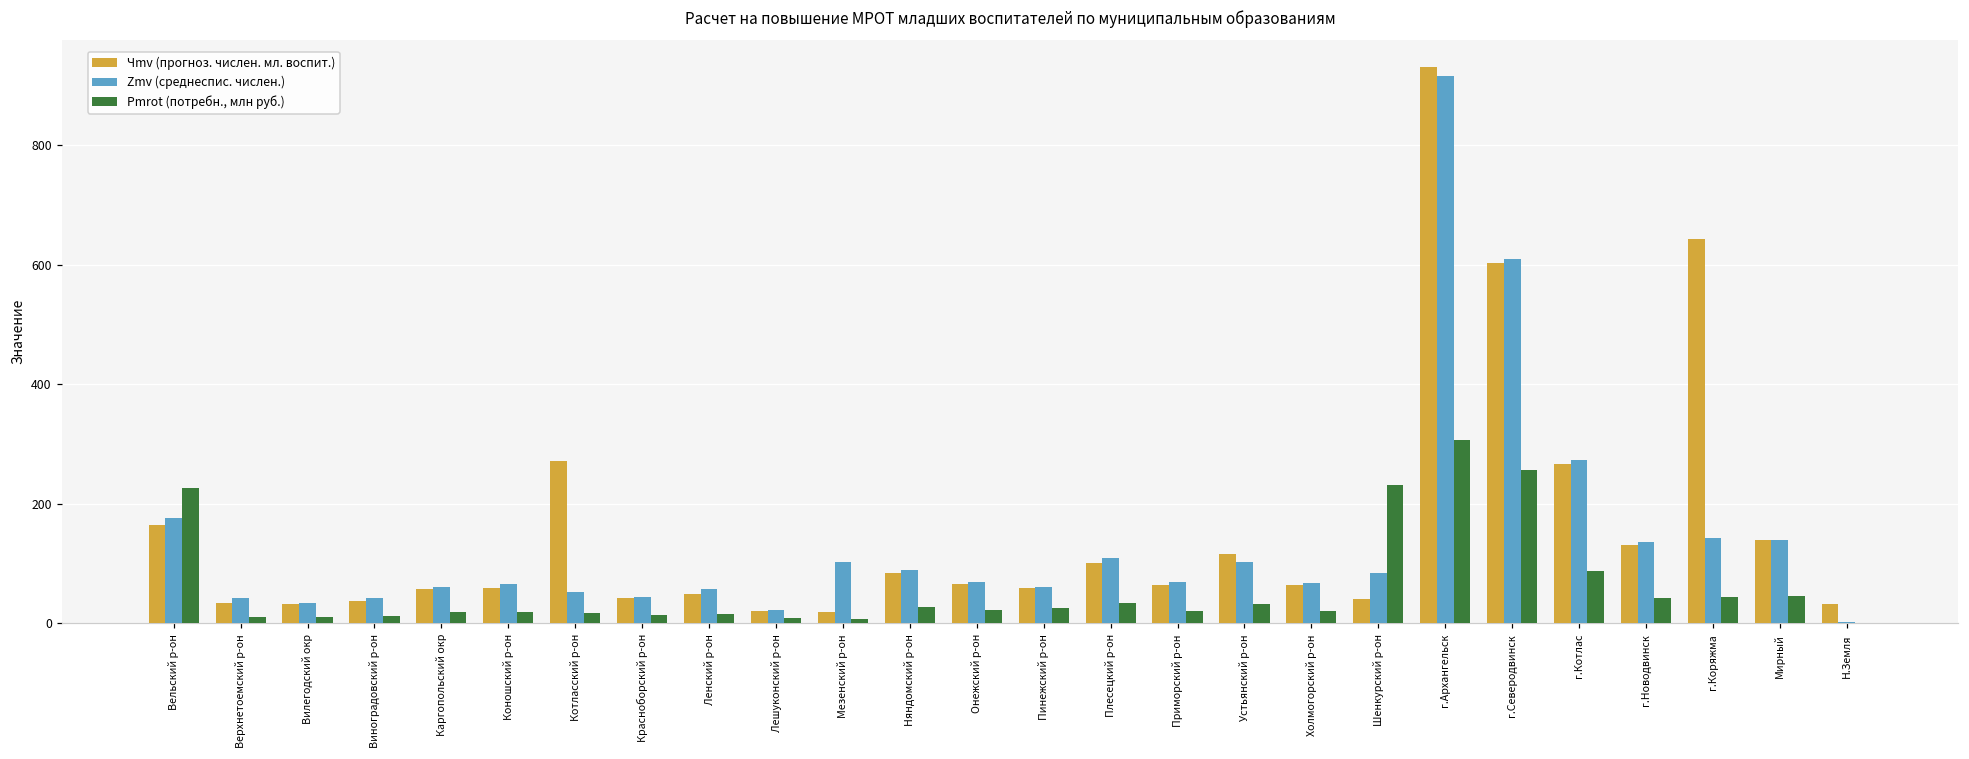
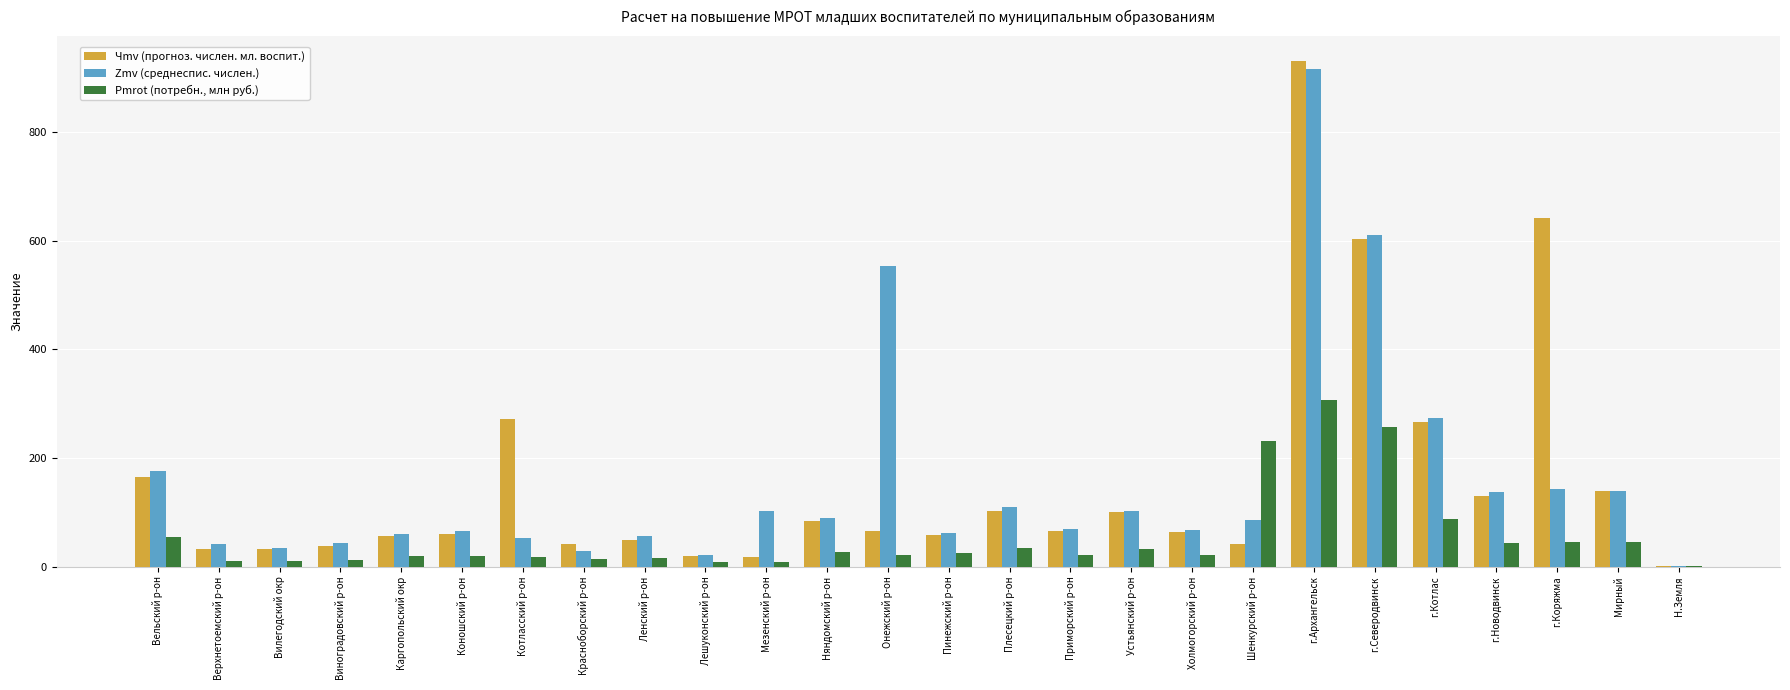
  {
    "Чmv (прогноз. числен. мл. воспит.)": {
      "Вельский р-он": 170,
      "Верхнетоемский р-он": 30,
      "Вилегодский окр": 30,
      "Виноградовский р-он": 40,
      "Каргопольский окр": 60,
      "Коношский р-он": 60,
      "Котласский р-он": 270,
      "Красноборский р-он": 40,
      "Ленский р-он": 50,
      "Лешуконский р-он": 20,
      "Мезенский р-он": 20,
      "Няндомский р-он": 80,
      "Онежский р-он": 70,
      "Пинежский р-он": 60,
      "Плесецкий р-он": 100,
      "Приморский р-он": 60,
-     "Устьянский р-он": 120,
+     "Устьянский р-он": 100,
      "Холмогорский р-он": 60,
      "Шенкурский р-он": 40,
      "г.Архангельск": 930,
      "г.Северодвинск": 600,
      "г.Котлас": 270,
      "г.Новодвинск": 130,
      "г.Коряжма": 640,
      "Мирный": 140,
-     "Н.Земля": 30
+     "Н.Земля": 0
    },
    "Zmv (среднеспис. числен.)": {
      "Вельский р-он": 180,
      "Верхнетоемский р-он": 40,
      "Вилегодский окр": 30,
      "Виноградовский р-он": 40,
      "Каргопольский окр": 60,
      "Коношский р-он": 70,
      "Котласский р-он": 50,
-     "Красноборский р-он": 40,
+     "Красноборский р-он": 30,
      "Ленский р-он": 60,
      "Лешуконский р-он": 20,
      "Мезенский р-он": 100,
      "Няндомский р-он": 90,
-     "Онежский р-он": 70,
+     "Онежский р-он": 550,
      "Пинежский р-он": 60,
      "Плесецкий р-он": 110,
      "Приморский р-он": 70,
      "Устьянский р-он": 100,
      "Холмогорский р-он": 70,
      "Шенкурский р-он": 90,
      "г.Архангельск": 920,
      "г.Северодвинск": 610,
      "г.Котлас": 270,
      "г.Новодвинск": 140,
      "г.Коряжма": 140,
      "Мирный": 140
    },
    "Pmrot (потребн., млн руб.)": {
-     "Вельский р-он": 230,
+     "Вельский р-он": 50,
      "Верхнетоемский р-он": 10,
      "Вилегодский окр": 10,
      "Виноградовский р-он": 10,
      "Каргопольский окр": 20,
      "Коношский р-он": 20,
      "Котласский р-он": 20,
      "Красноборский р-он": 10,
      "Ленский р-он": 20,
      "Лешуконский р-он": 10,
      "Мезенский р-он": 10,
      "Няндомский р-он": 30,
      "Онежский р-он": 20,
      "Пинежский р-он": 30,
      "Плесецкий р-он": 30,
      "Приморский р-он": 20,
      "Устьянский р-он": 30,
      "Холмогорский р-он": 20,
      "Шенкурский р-он": 230,
      "г.Архангельск": 310,
      "г.Северодвинск": 260,
      "г.Котлас": 90,
      "г.Новодвинск": 40,
      "г.Коряжма": 40,
      "Мирный": 50
    }
  }
